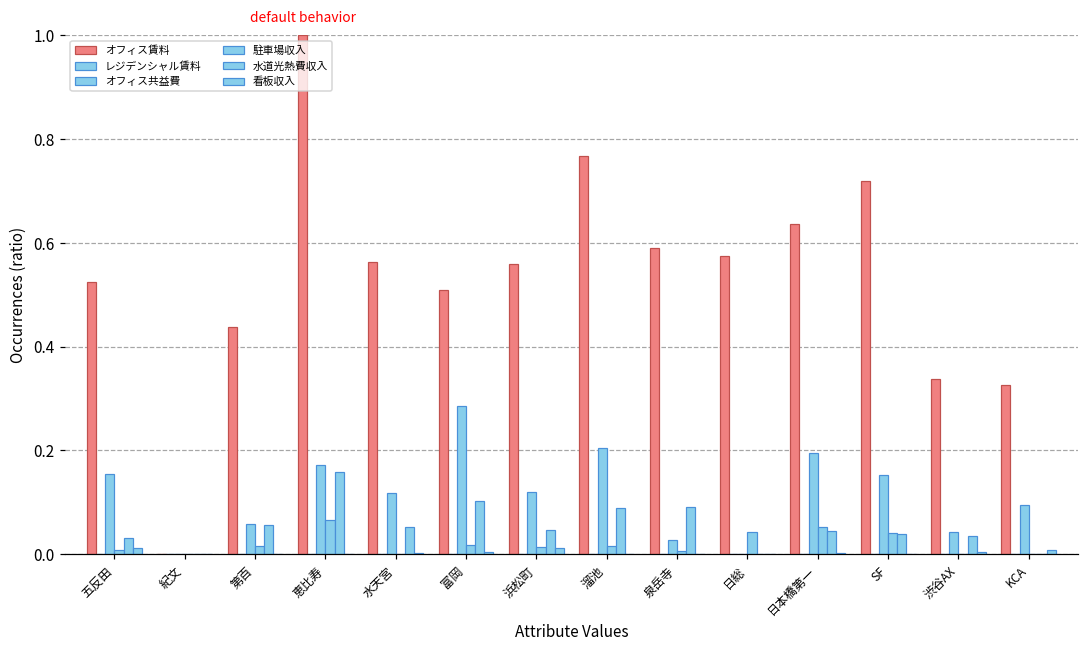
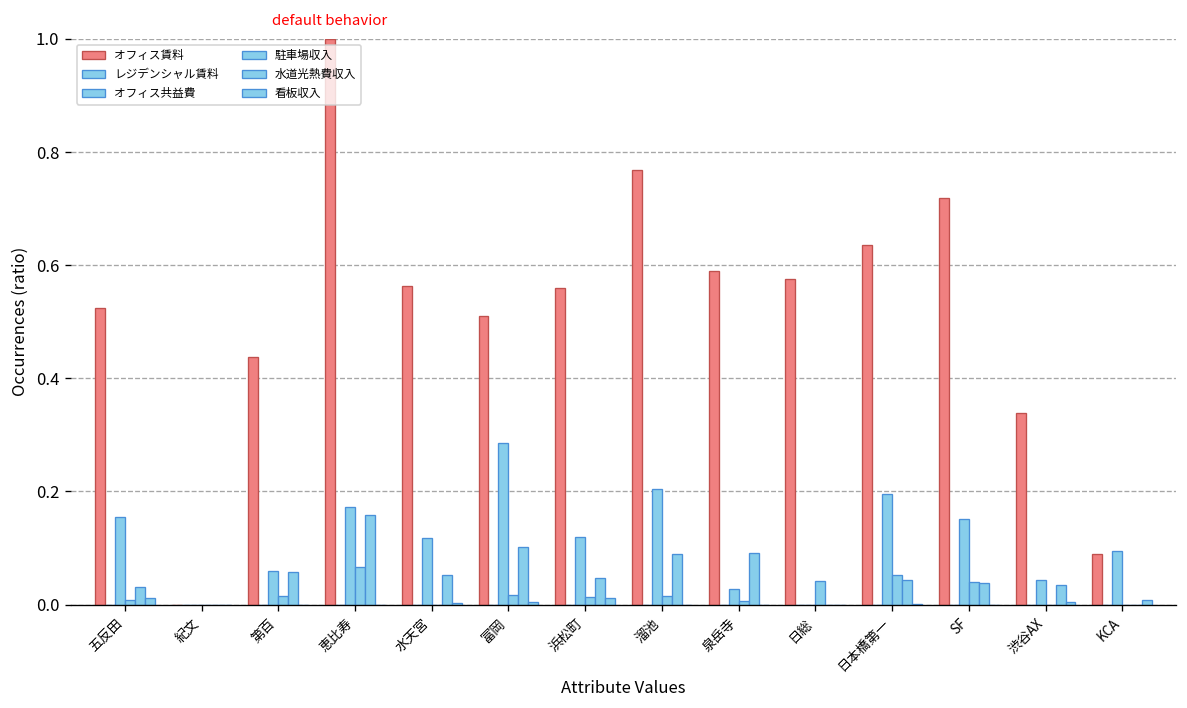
  {
    "オフィス賃料": {
      "五反田": 0.52,
      "紀文": 0.00,
      "第百": 0.44,
      "恵比寿": 1.00,
      "水天宮": 0.56,
      "富岡": 0.51,
      "浜松町": 0.56,
      "溜池": 0.77,
      "泉岳寺": 0.59,
      "日総": 0.57,
      "日本橋第一": 0.64,
      "SF": 0.72,
      "渋谷AX": 0.34,
-     "KCA": 0.33
+     "KCA": 0.09
    }
  }
